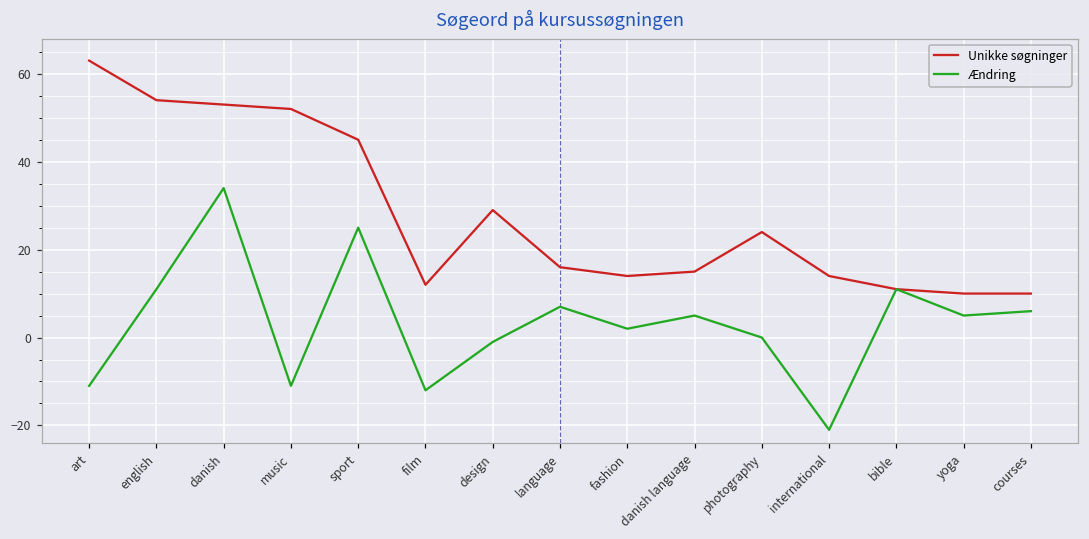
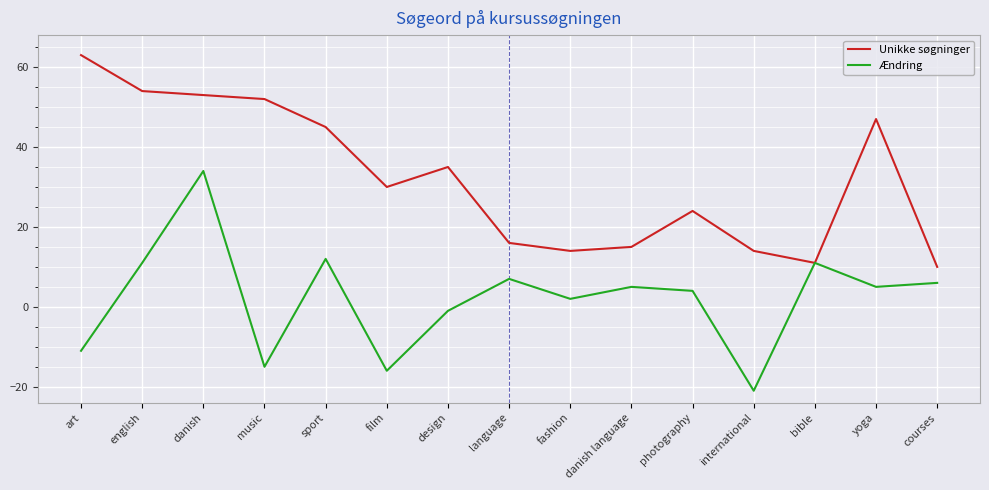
  {
    "Unikke søgninger": {
      "art": 63,
      "english": 54,
      "danish": 53,
      "music": 52,
      "sport": 45,
-     "film": 12,
-     "design": 29,
+     "film": 30,
+     "design": 35,
      "language": 16,
      "fashion": 14,
      "danish language": 15,
      "photography": 24,
      "international": 14,
-     "yoga": 10,
+     "yoga": 47,
      "courses": 10
    },
    "Ændring": {
      "art": -11,
      "english": 11,
      "danish": 34,
-     "music": -11,
-     "sport": 25,
-     "film": -12,
+     "music": -15,
+     "sport": 12,
+     "film": -16,
      "design": -1,
      "language": 7,
      "fashion": 2,
      "danish language": 5,
-     "photography": 0,
+     "photography": 4,
      "international": -21,
      "yoga": 5,
      "courses": 6
    }
  }
